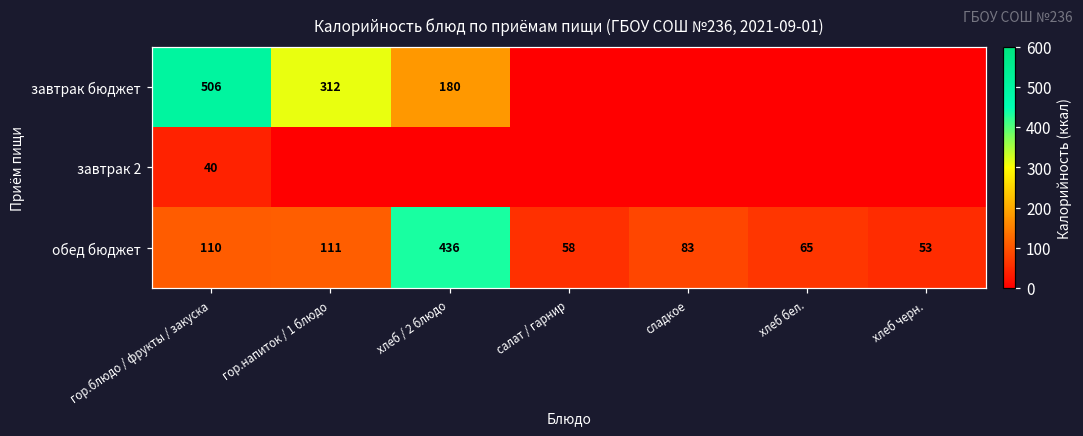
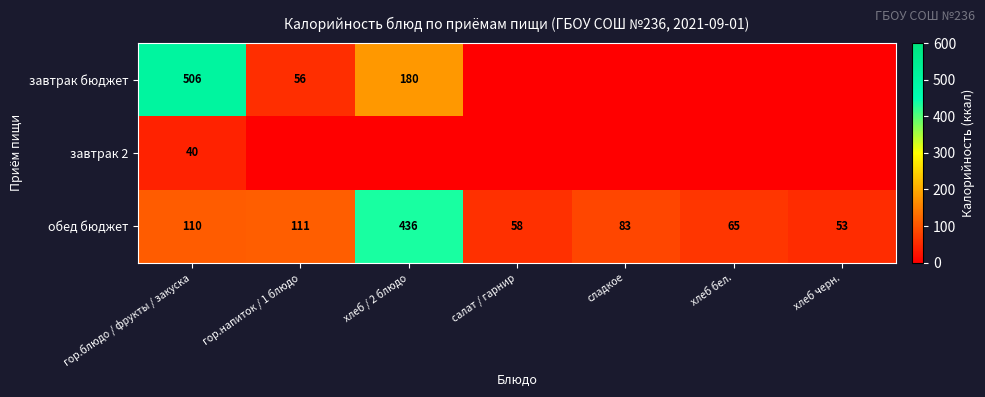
  {
    "завтрак бюджет": {
      "гор.блюдо / фрукты / закуска": 506,
-     "гор.напиток / 1 блюдо": 312,
+     "гор.напиток / 1 блюдо": 56,
      "хлеб / 2 блюдо": 180
    },
    "завтрак 2": {
      "гор.блюдо / фрукты / закуска": 40
    },
    "обед бюджет": {
      "гор.блюдо / фрукты / закуска": 110,
      "гор.напиток / 1 блюдо": 111,
      "хлеб / 2 блюдо": 436,
      "салат / гарнир": 58,
      "сладкое": 83,
      "хлеб бел.": 65,
      "хлеб черн.": 53
    }
  }
